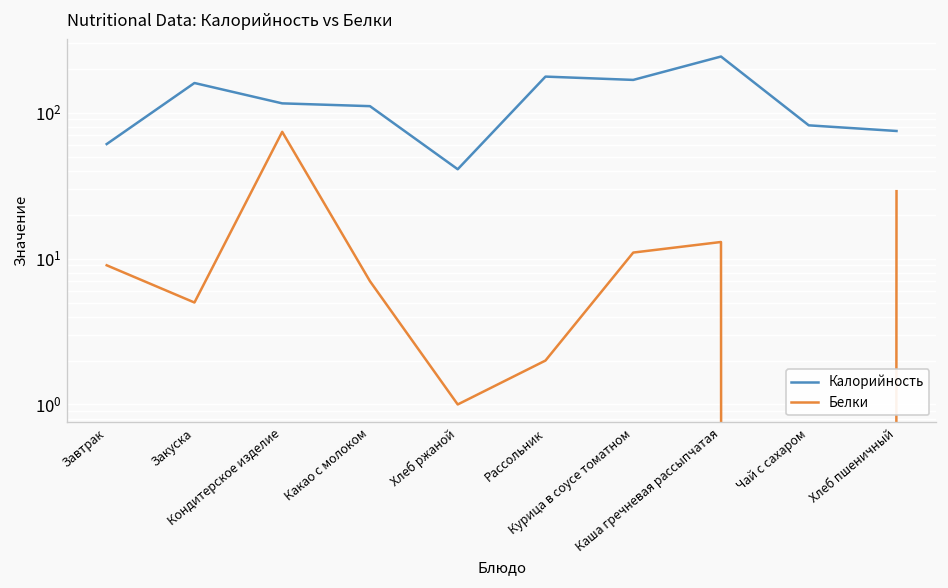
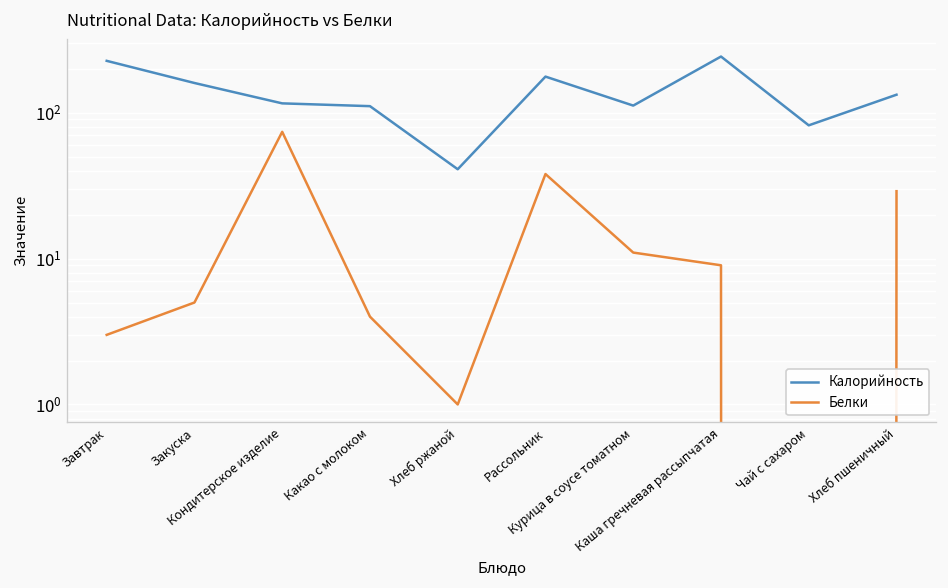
  {
    "Калорийность": {
-     "Завтрак": 60,
+     "Завтрак": 230,
      "Закуска": 160,
      "Кондитерское изделие": 120,
      "Какао с молоком": 110,
      "Хлеб ржаной": 41,
      "Рассольник": 180,
-     "Курица в соусе томатном": 170,
+     "Курица в соусе томатном": 110,
      "Каша гречневая рассыпчатая": 240,
      "Чай с сахаром": 80,
-     "Хлеб пшеничный": 80
+     "Хлеб пшеничный": 130
    },
    "Белки": {
-     "Завтрак": 9,
+     "Завтрак": 3,
      "Закуска": 5,
      "Кондитерское изделие": 70,
-     "Какао с молоком": 7,
+     "Какао с молоком": 4,
      "Хлеб ржаной": 1,
-     "Рассольник": 2,
+     "Рассольник": 38,
      "Курица в соусе томатном": 11,
-     "Каша гречневая рассыпчатая": 13,
+     "Каша гречневая рассыпчатая": 9,
      "Хлеб пшеничный": 29
    }
  }
